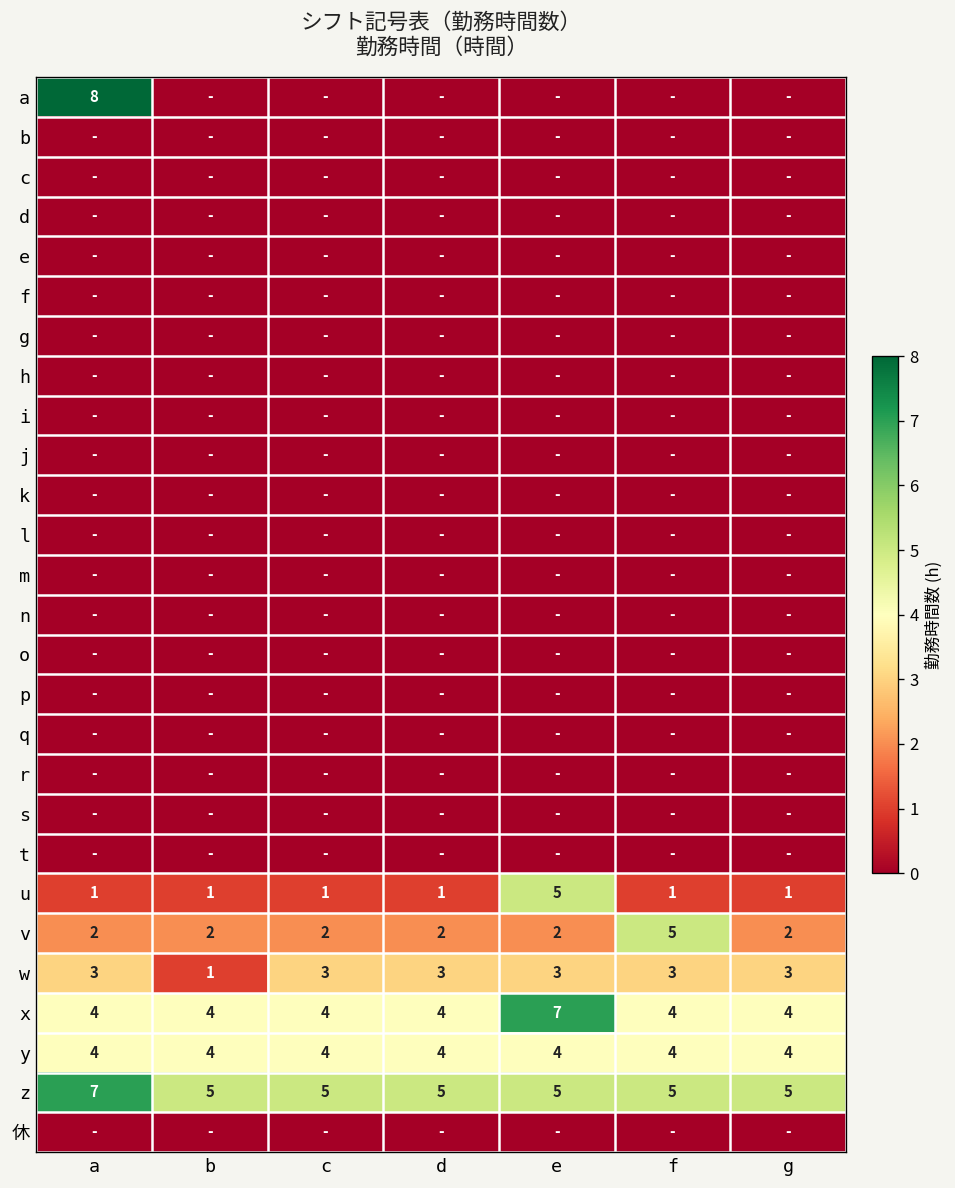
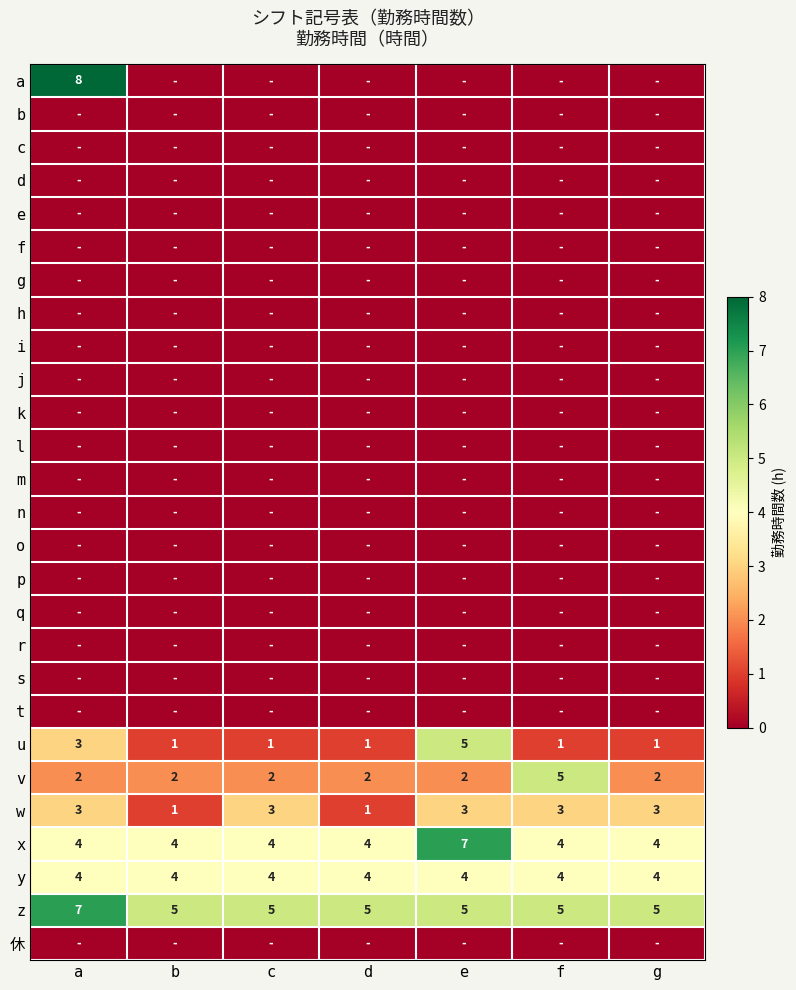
  {
    "a": {
      "a": 8
    },
    "u": {
-     "a": 1,
+     "a": 3,
      "b": 1,
      "c": 1,
      "d": 1,
      "e": 5,
      "f": 1,
      "g": 1
    },
    "v": {
      "a": 2,
      "b": 2,
      "c": 2,
      "d": 2,
      "e": 2,
      "f": 5,
      "g": 2
    },
    "w": {
      "a": 3,
      "b": 1,
      "c": 3,
-     "d": 3,
+     "d": 1,
      "e": 3,
      "f": 3,
      "g": 3
    },
    "x": {
      "a": 4,
      "b": 4,
      "c": 4,
      "d": 4,
      "e": 7,
      "f": 4,
      "g": 4
    },
    "y": {
      "a": 4,
      "b": 4,
      "c": 4,
      "d": 4,
      "e": 4,
      "f": 4,
      "g": 4
    },
    "z": {
      "a": 7,
      "b": 5,
      "c": 5,
      "d": 5,
      "e": 5,
      "f": 5,
      "g": 5
    }
  }
